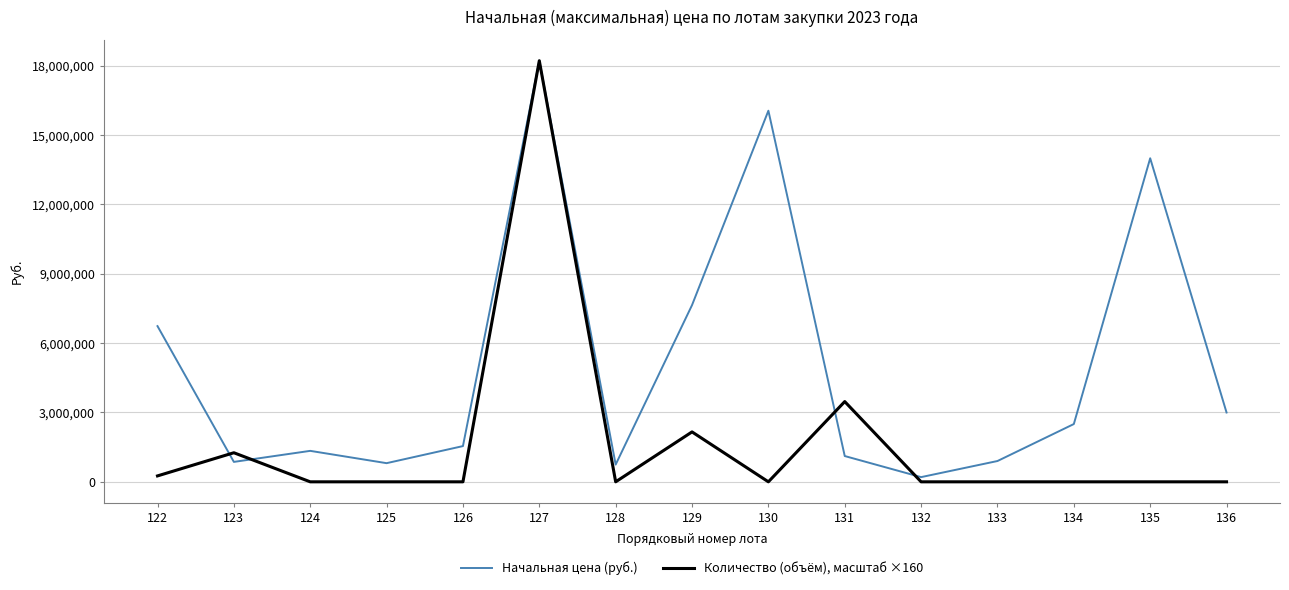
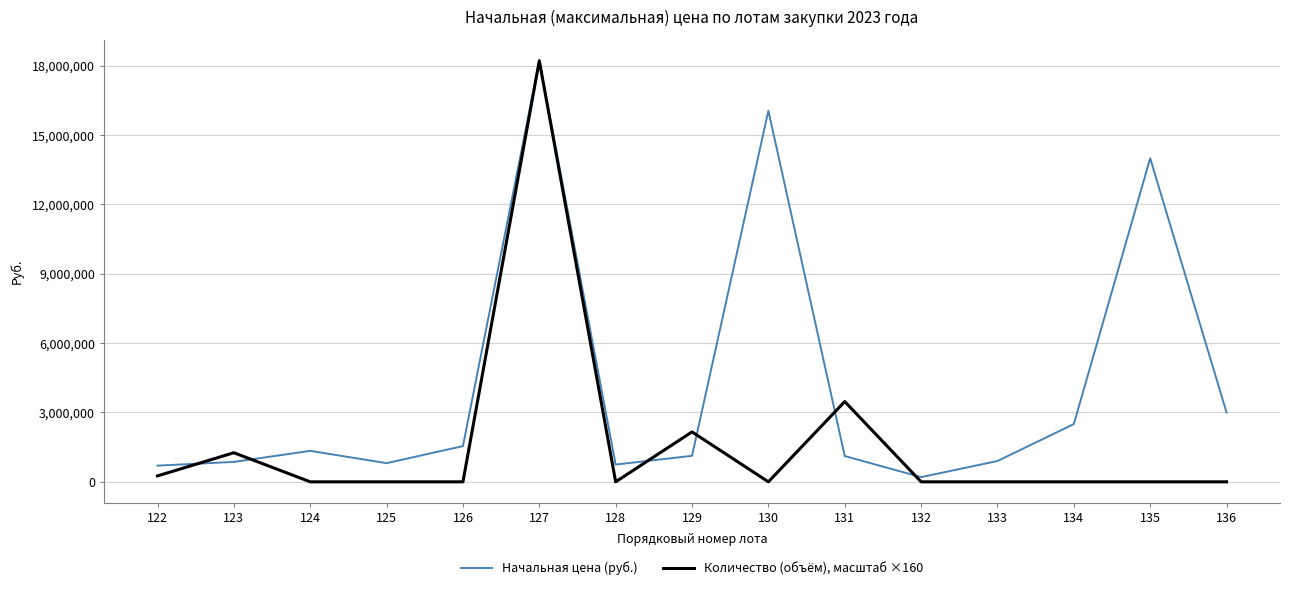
  {
    "Начальная цена (руб.)": {
-     "122": "6,700,000",
+     "122": "700,000",
      "123": "900,000",
      "124": "1,300,000",
      "125": "800,000",
      "126": "1,500,000",
      "128": "700,000",
-     "129": "7,600,000",
+     "129": "1,100,000",
      "130": "16,100,000",
      "131": "1,100,000",
      "132": "200,000",
      "133": "900,000",
      "134": "2,500,000",
      "135": "14,000,000",
      "136": "3,000,000"
    },
    "Количество (объём), масштаб ×160": {
      "122": "300,000",
      "123": "1,300,000",
      "124": "0",
      "125": "0",
      "126": "0",
      "128": "0",
      "129": "2,200,000",
      "130": "0",
      "131": "3,500,000",
      "132": "0",
      "133": "0",
      "134": "0",
      "135": "0",
      "136": "0"
    }
  }
